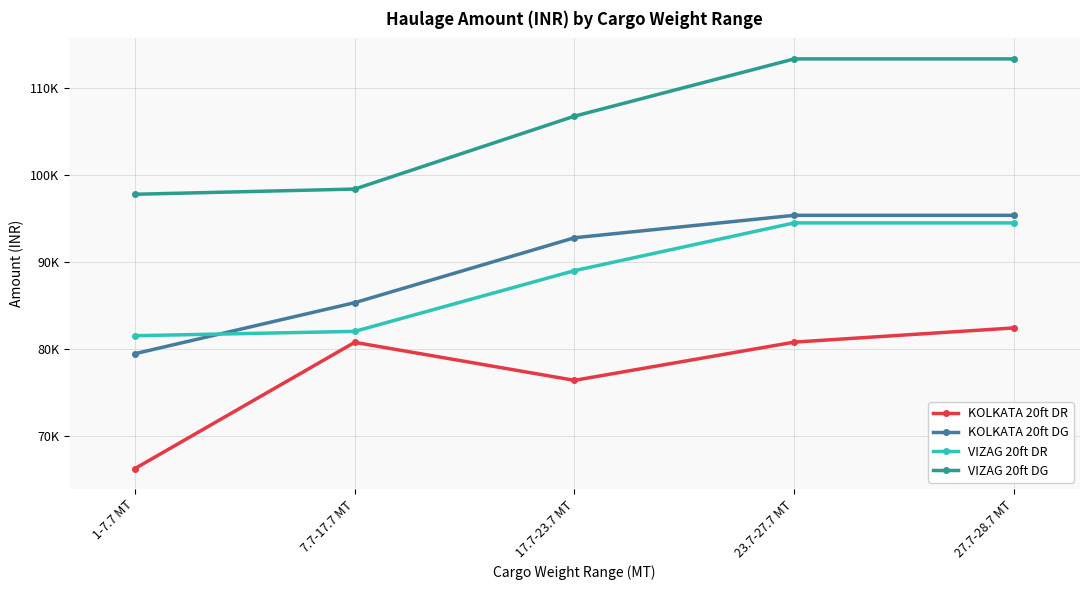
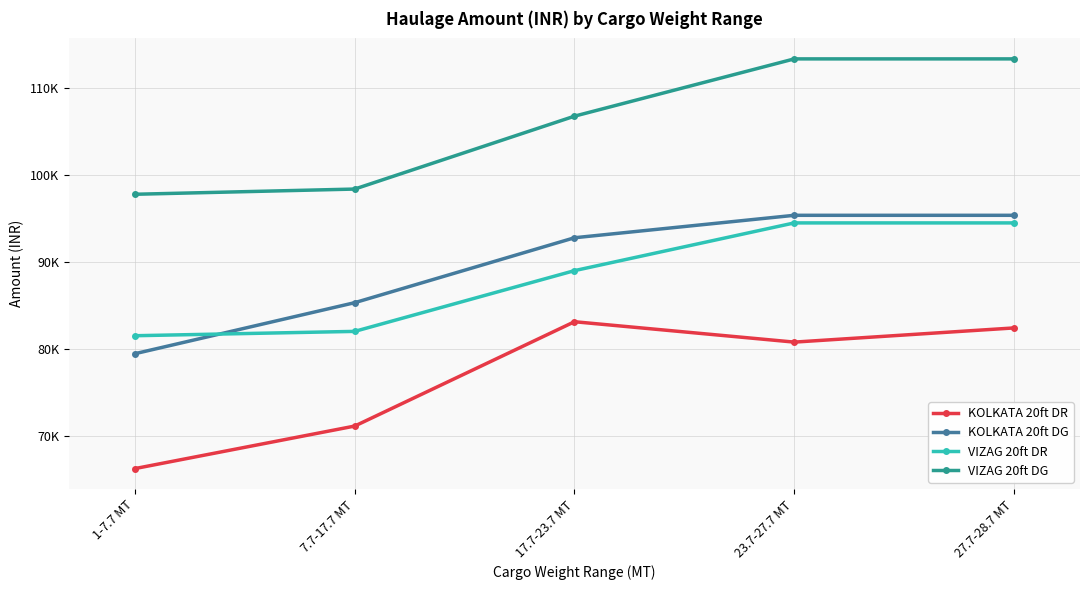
  {
    "KOLKATA 20ft DR": {
      "1-7.7 MT": 66000,
-     "7.7-17.7 MT": 81000,
-     "17.7-23.7 MT": 76000,
+     "7.7-17.7 MT": 71000,
+     "17.7-23.7 MT": 83000,
      "23.7-27.7 MT": 81000,
      "27.7-28.7 MT": 82000
    }
  }
